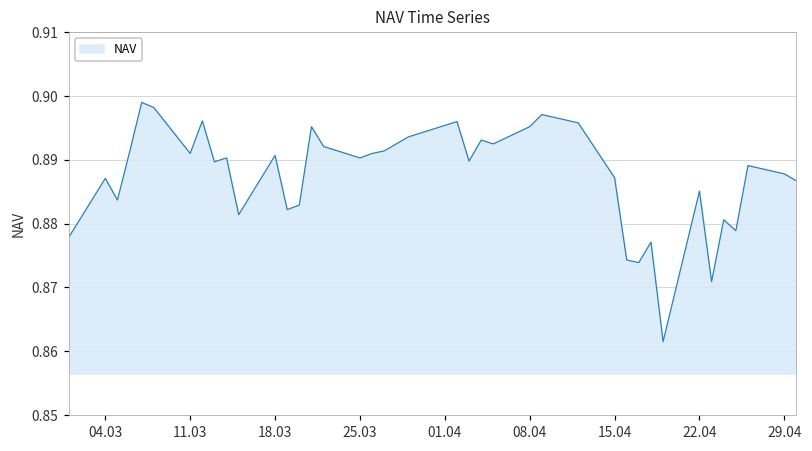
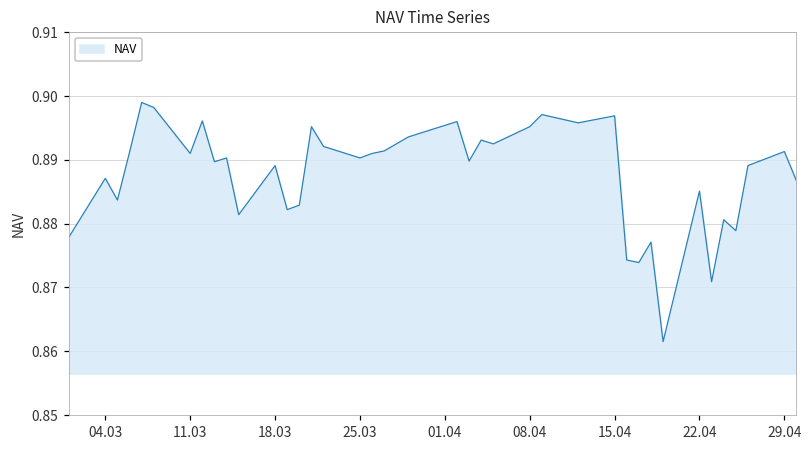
  {
    "04.03": 0.887,
    "11.03": 0.891,
-   "18.03": 0.891,
+   "18.03": 0.889,
    "25.03": 0.890,
    "01.04": 0.895,
    "08.04": 0.895,
-   "15.04": 0.887,
+   "15.04": 0.897,
    "22.04": 0.885,
-   "29.04": 0.888
+   "29.04": 0.891
  }
